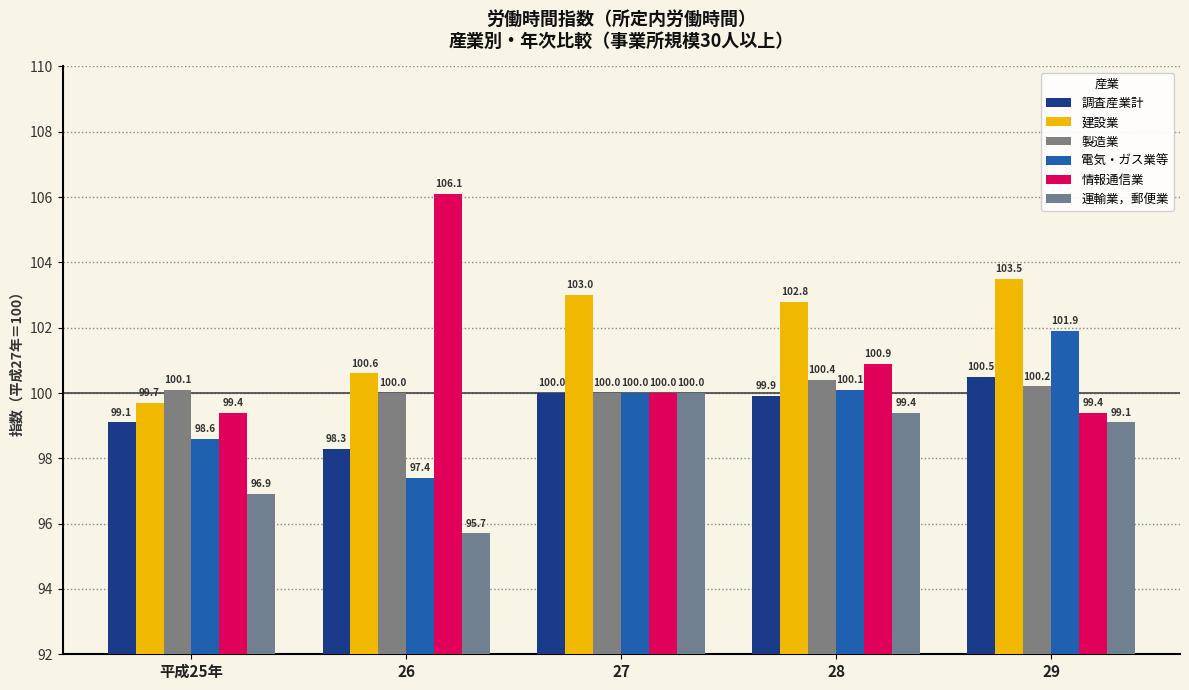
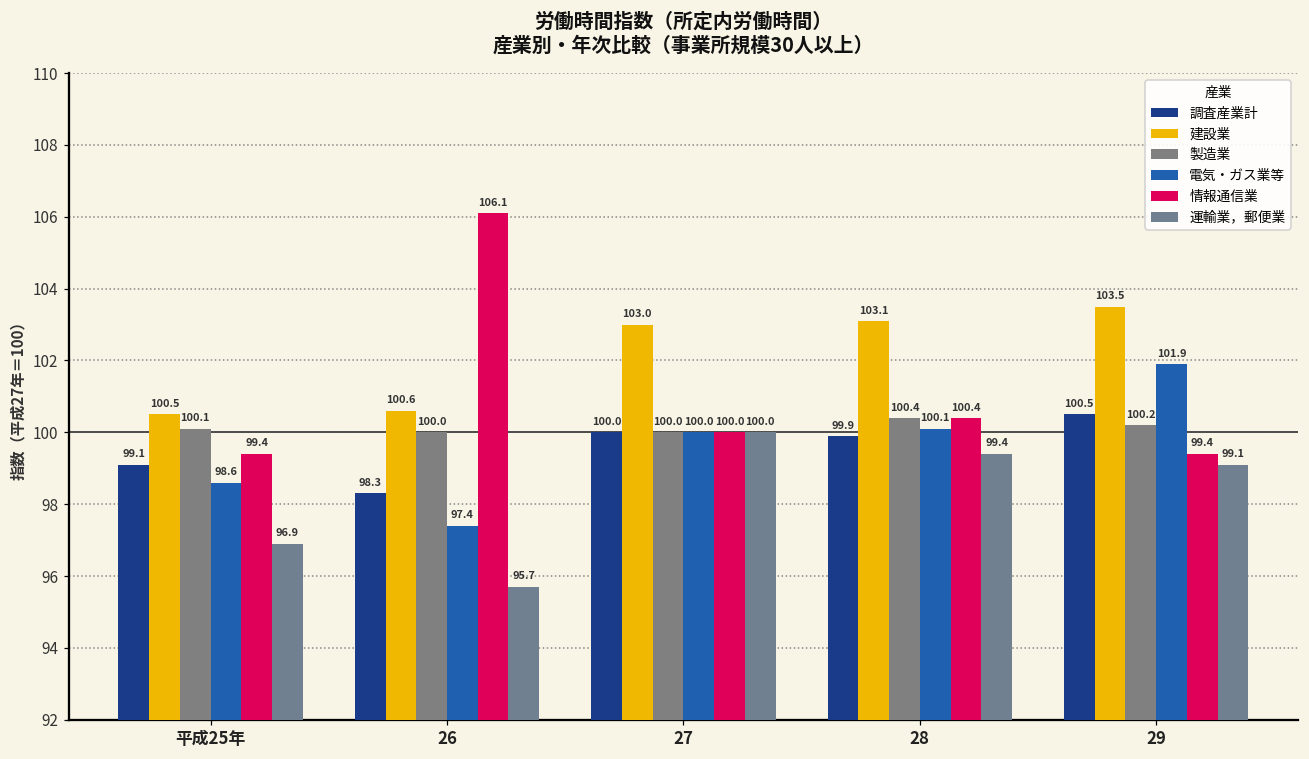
  {
    "建設業": {
-     "平成25年": 99.7,
+     "平成25年": 100.5,
      "26": 100.6,
      "27": 103.0,
-     "28": 102.8,
+     "28": 103.1,
      "29": 103.5
    },
    "情報通信業": {
      "平成25年": 99.4,
      "26": 106.1,
      "27": 100.0,
-     "28": 100.9,
+     "28": 100.4,
      "29": 99.4
    }
  }
